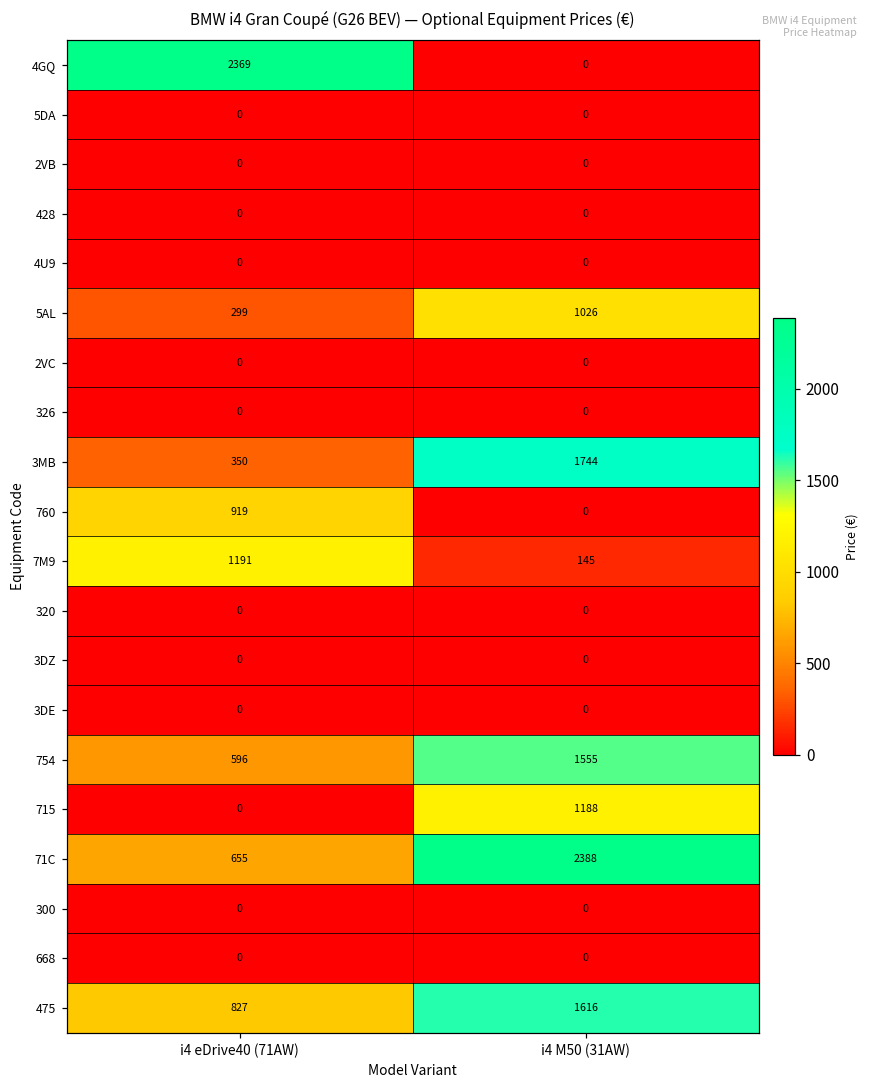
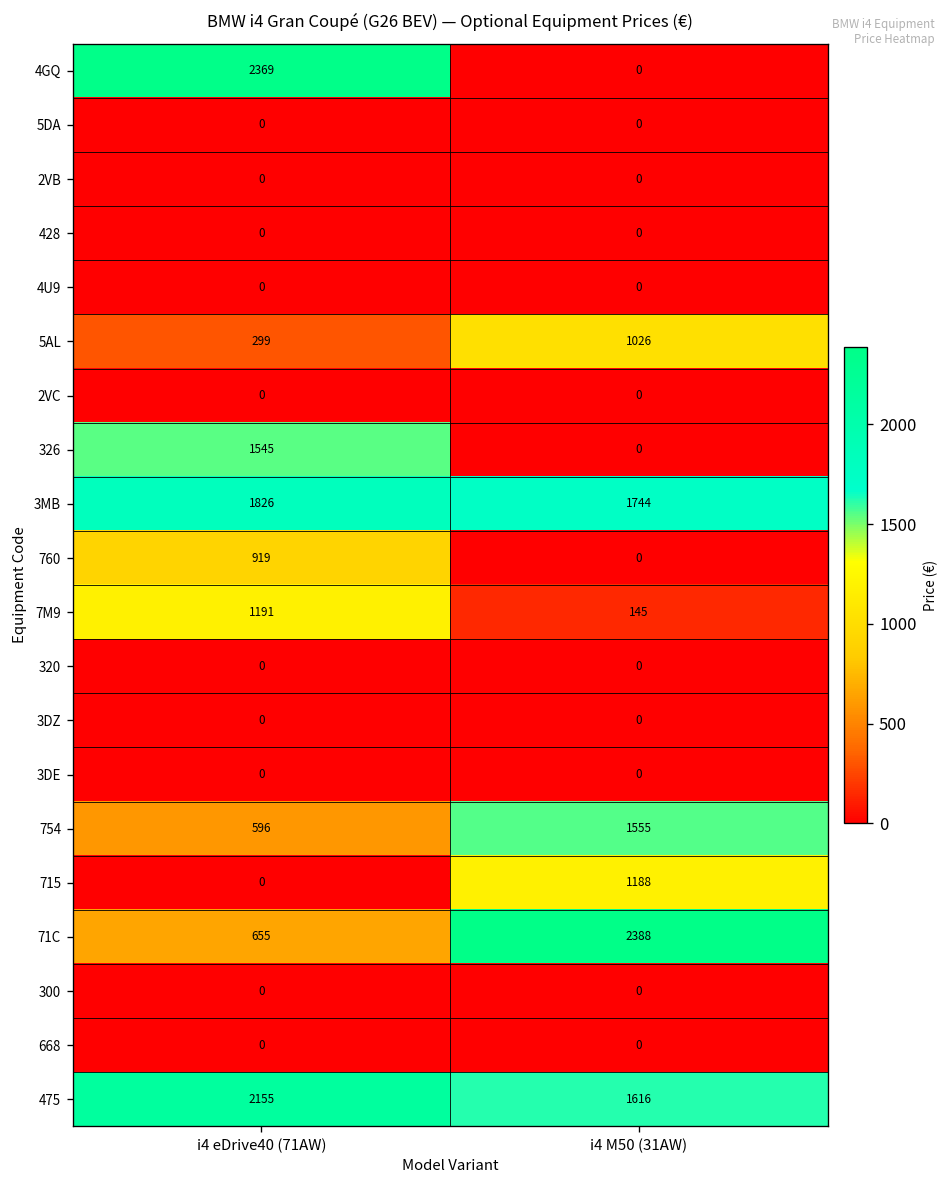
  {
    "4GQ": {
      "i4 eDrive40 (71AW)": 2369,
      "i4 M50 (31AW)": 0
    },
    "5DA": {
      "i4 eDrive40 (71AW)": 0,
      "i4 M50 (31AW)": 0
    },
    "2VB": {
      "i4 eDrive40 (71AW)": 0,
      "i4 M50 (31AW)": 0
    },
    "428": {
      "i4 eDrive40 (71AW)": 0,
      "i4 M50 (31AW)": 0
    },
    "4U9": {
      "i4 eDrive40 (71AW)": 0,
      "i4 M50 (31AW)": 0
    },
    "5AL": {
      "i4 eDrive40 (71AW)": 299,
      "i4 M50 (31AW)": 1026
    },
    "2VC": {
      "i4 eDrive40 (71AW)": 0,
      "i4 M50 (31AW)": 0
    },
    "326": {
-     "i4 eDrive40 (71AW)": 0,
+     "i4 eDrive40 (71AW)": 1545,
      "i4 M50 (31AW)": 0
    },
    "3MB": {
-     "i4 eDrive40 (71AW)": 350,
+     "i4 eDrive40 (71AW)": 1826,
      "i4 M50 (31AW)": 1744
    },
    "760": {
      "i4 eDrive40 (71AW)": 919,
      "i4 M50 (31AW)": 0
    },
    "7M9": {
      "i4 eDrive40 (71AW)": 1191,
      "i4 M50 (31AW)": 145
    },
    "320": {
      "i4 eDrive40 (71AW)": 0,
      "i4 M50 (31AW)": 0
    },
    "3DZ": {
      "i4 eDrive40 (71AW)": 0,
      "i4 M50 (31AW)": 0
    },
    "3DE": {
      "i4 eDrive40 (71AW)": 0,
      "i4 M50 (31AW)": 0
    },
    "754": {
      "i4 eDrive40 (71AW)": 596,
      "i4 M50 (31AW)": 1555
    },
    "715": {
      "i4 eDrive40 (71AW)": 0,
      "i4 M50 (31AW)": 1188
    },
    "71C": {
      "i4 eDrive40 (71AW)": 655,
      "i4 M50 (31AW)": 2388
    },
    "300": {
      "i4 eDrive40 (71AW)": 0,
      "i4 M50 (31AW)": 0
    },
    "668": {
      "i4 eDrive40 (71AW)": 0,
      "i4 M50 (31AW)": 0
    },
    "475": {
-     "i4 eDrive40 (71AW)": 827,
+     "i4 eDrive40 (71AW)": 2155,
      "i4 M50 (31AW)": 1616
    }
  }
